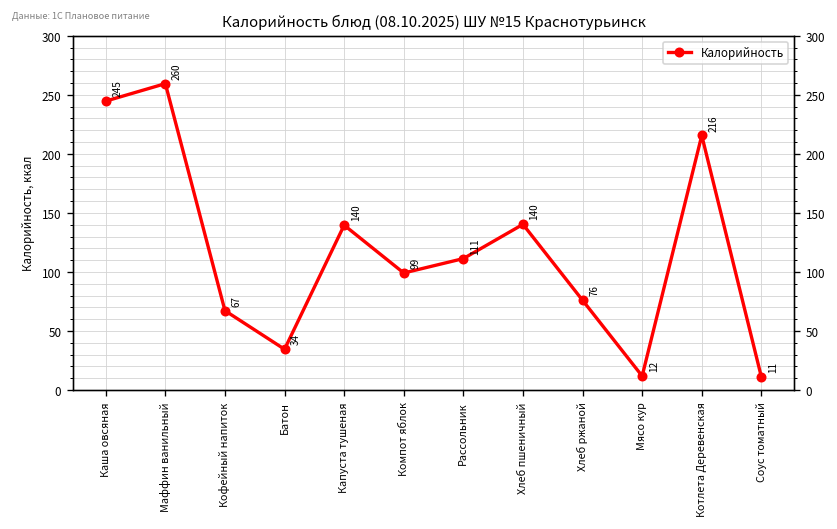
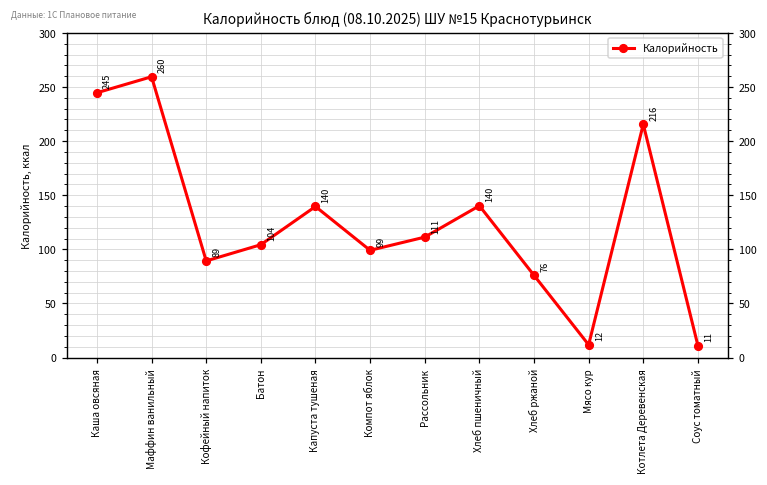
  {
    "Каша овсяная": 245,
    "Маффин ванильный": 260,
-   "Кофейный напиток": 67,
-   "Батон": 34,
+   "Кофейный напиток": 89,
+   "Батон": 104,
    "Капуста тушеная": 140,
    "Компот яблок": 99,
    "Рассольник": 111,
    "Хлеб пшеничный": 140,
    "Хлеб ржаной": 76,
    "Мясо кур": 12,
    "Котлета Деревенская": 216,
    "Соус томатный": 11
  }
